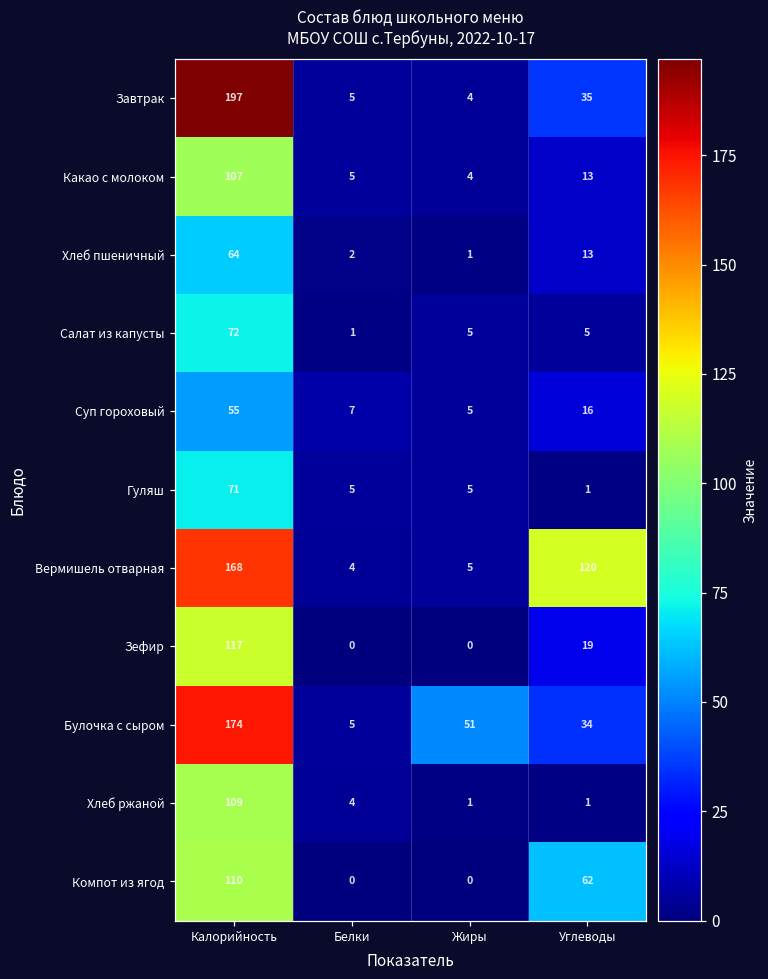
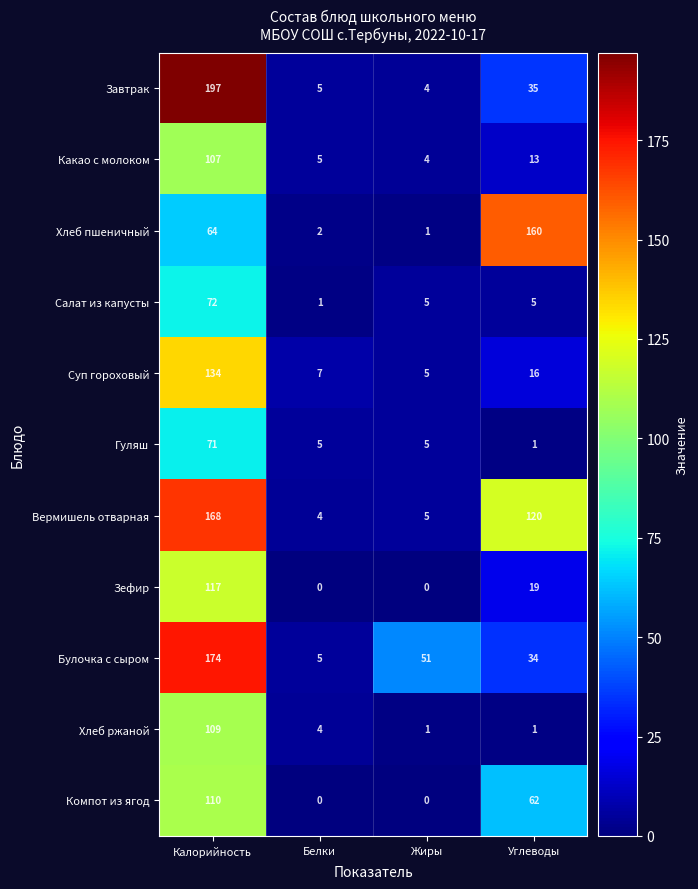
  {
    "Завтрак": {
      "Калорийность": 197,
      "Белки": 5,
      "Жиры": 4,
      "Углеводы": 35
    },
    "Какао с молоком": {
      "Калорийность": 107,
      "Белки": 5,
      "Жиры": 4,
      "Углеводы": 13
    },
    "Хлеб пшеничный": {
      "Калорийность": 64,
      "Белки": 2,
      "Жиры": 1,
-     "Углеводы": 13
+     "Углеводы": 160
    },
    "Салат из капусты": {
      "Калорийность": 72,
      "Белки": 1,
      "Жиры": 5,
      "Углеводы": 5
    },
    "Суп гороховый": {
-     "Калорийность": 55,
+     "Калорийность": 134,
      "Белки": 7,
      "Жиры": 5,
      "Углеводы": 16
    },
    "Гуляш": {
      "Калорийность": 71,
      "Белки": 5,
      "Жиры": 5,
      "Углеводы": 1
    },
    "Вермишель отварная": {
      "Калорийность": 168,
      "Белки": 4,
      "Жиры": 5,
      "Углеводы": 120
    },
    "Зефир": {
      "Калорийность": 117,
      "Белки": 0,
      "Жиры": 0,
      "Углеводы": 19
    },
    "Булочка с сыром": {
      "Калорийность": 174,
      "Белки": 5,
      "Жиры": 51,
      "Углеводы": 34
    },
    "Хлеб ржаной": {
      "Калорийность": 109,
      "Белки": 4,
      "Жиры": 1,
      "Углеводы": 1
    },
    "Компот из ягод": {
      "Калорийность": 110,
      "Белки": 0,
      "Жиры": 0,
      "Углеводы": 62
    }
  }
